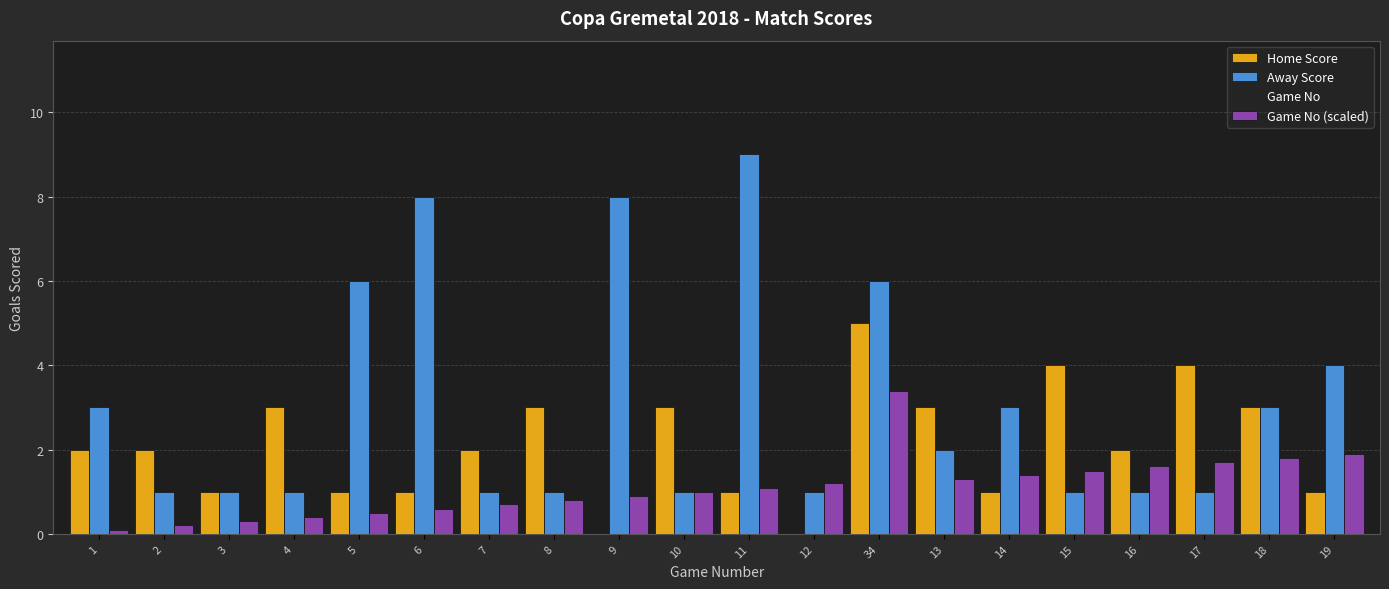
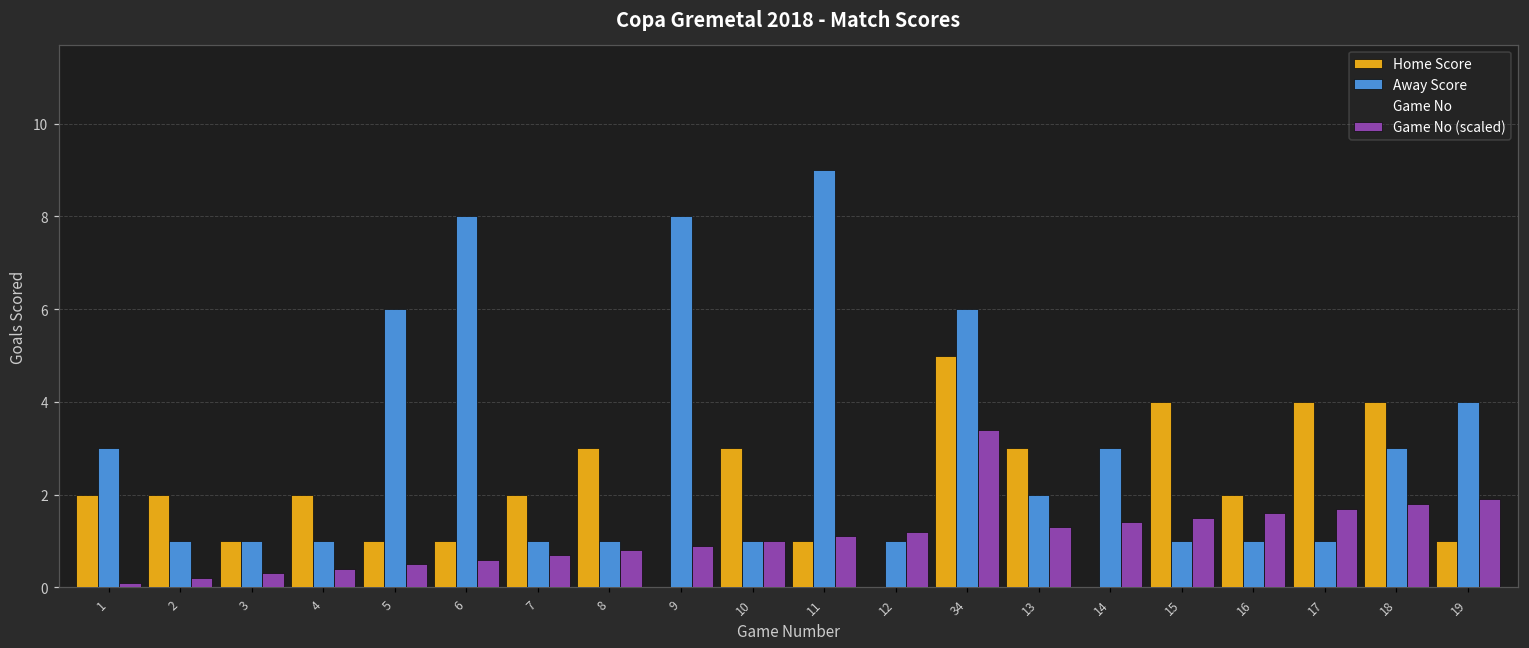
  {
    "Home Score": {
      "1": 2,
      "2": 2,
      "3": 1,
-     "4": 3,
+     "4": 2,
      "5": 1,
      "6": 1,
      "7": 2,
      "8": 3,
      "9": 0,
      "10": 3,
      "11": 1,
      "12": 0,
      "34": 5,
      "13": 3,
-     "14": 1,
+     "14": 0,
      "15": 4,
      "16": 2,
      "17": 4,
-     "18": 3,
+     "18": 4,
      "19": 1
    },
    "Away Score": {
      "1": 3,
      "2": 1,
      "3": 1,
      "4": 1,
      "5": 6,
      "6": 8,
      "7": 1,
      "8": 1,
      "9": 8,
      "10": 1,
      "11": 9,
      "12": 1,
      "34": 6,
      "13": 2,
      "14": 3,
      "15": 1,
      "16": 1,
      "17": 1,
      "18": 3,
      "19": 4
    },
    "Game No": {
      "1": 1,
      "2": 2,
      "3": 3,
      "4": 4,
      "5": 5,
      "6": 6,
      "7": 7,
      "8": 8,
      "9": 9,
      "10": 10,
      "11": 11
    }
  }
